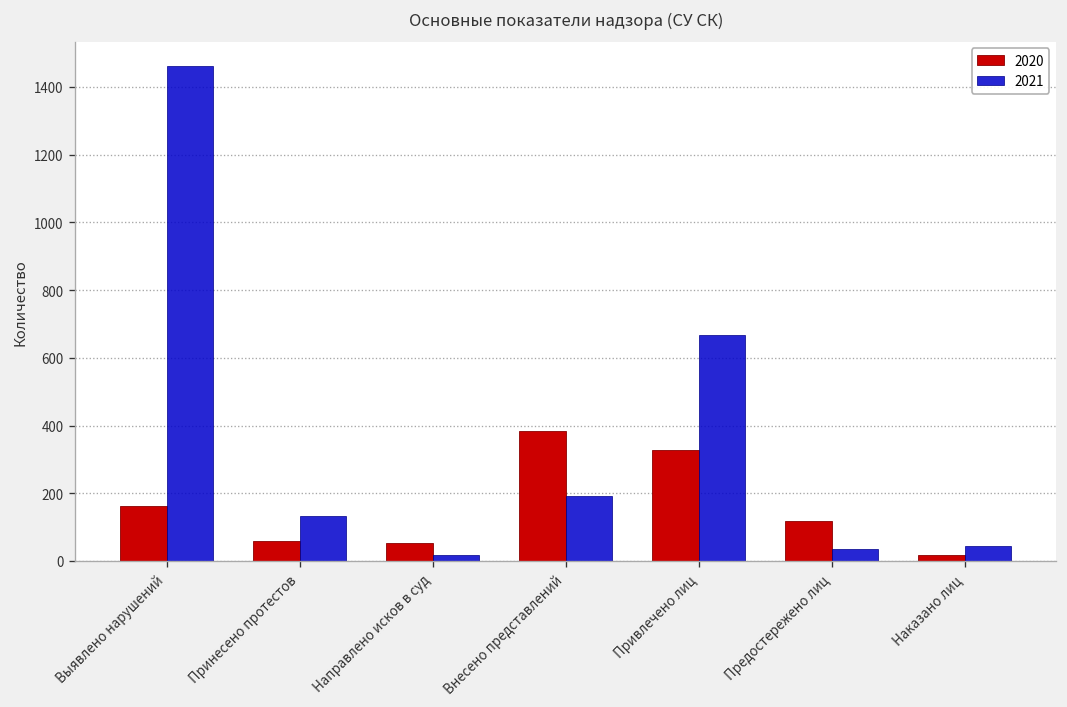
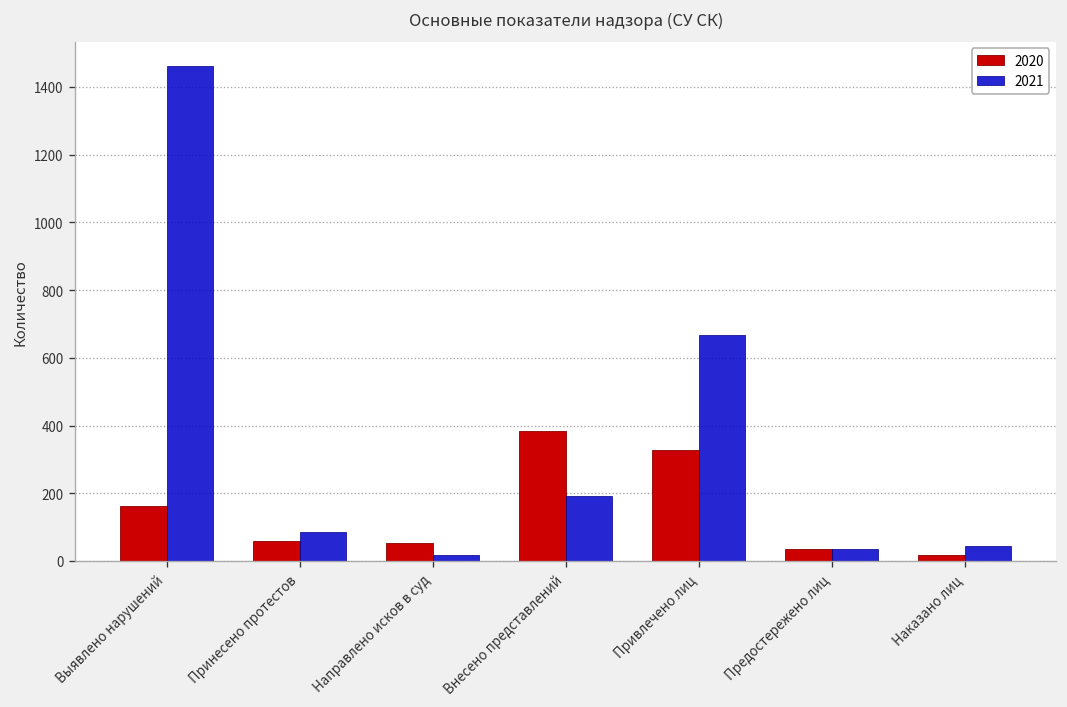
  {
    "2020": {
      "Выявлено нарушений": 160,
      "Принесено протестов": 60,
      "Направлено исков в суд": 50,
      "Внесено представлений": 390,
      "Привлечено лиц": 330,
-     "Предостережено лиц": 120,
+     "Предостережено лиц": 30,
      "Наказано лиц": 20
    },
    "2021": {
      "Выявлено нарушений": 1460,
-     "Принесено протестов": 130,
+     "Принесено протестов": 90,
      "Направлено исков в суд": 20,
      "Внесено представлений": 190,
      "Привлечено лиц": 670,
      "Предостережено лиц": 40,
      "Наказано лиц": 40
    }
  }
